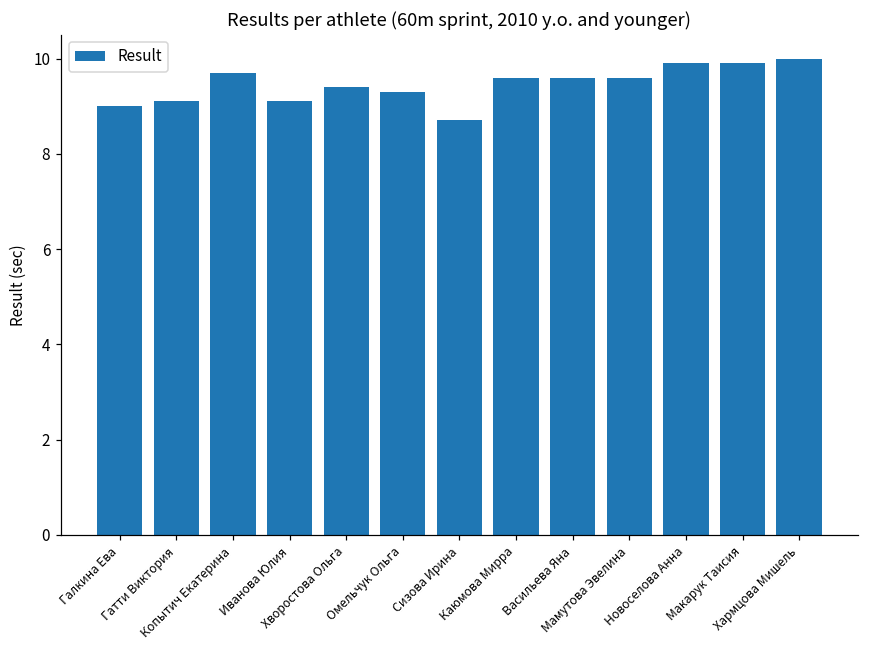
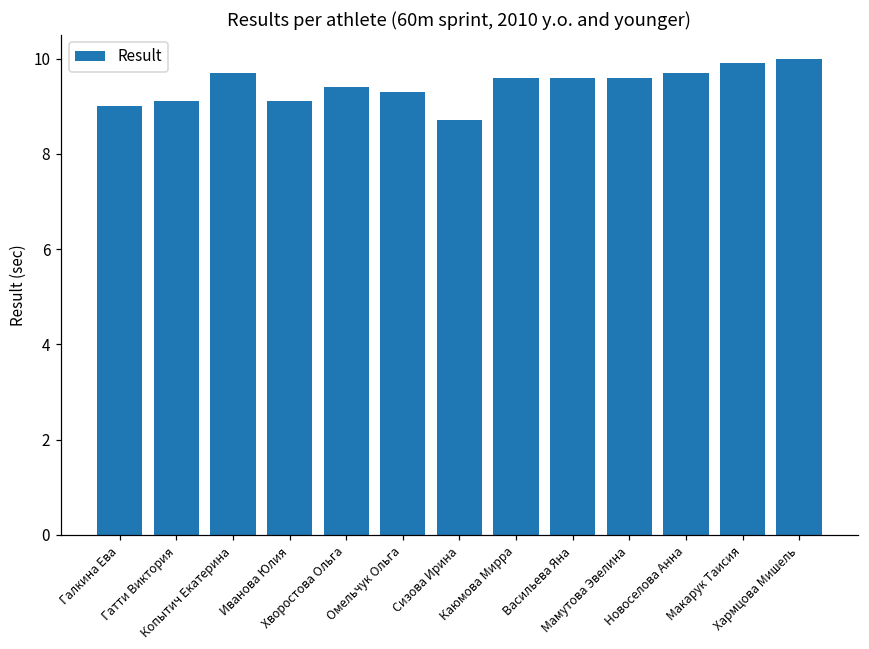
  {
    "Галкина Ева": 9.0,
    "Гатти Виктория": 9.1,
    "Копытич Екатерина": 9.7,
    "Иванова Юлия": 9.1,
    "Хворостова Ольга": 9.4,
    "Омельчук Ольга": 9.3,
    "Сизова Ирина": 8.7,
    "Каюмова Мирра": 9.6,
    "Васильева Яна": 9.6,
    "Мамутова Эвелина": 9.6,
-   "Новоселова Анна": 9.9,
+   "Новоселова Анна": 9.7,
    "Макарук Таисия": 9.9,
    "Хармцова Мишель": 10.0
  }
